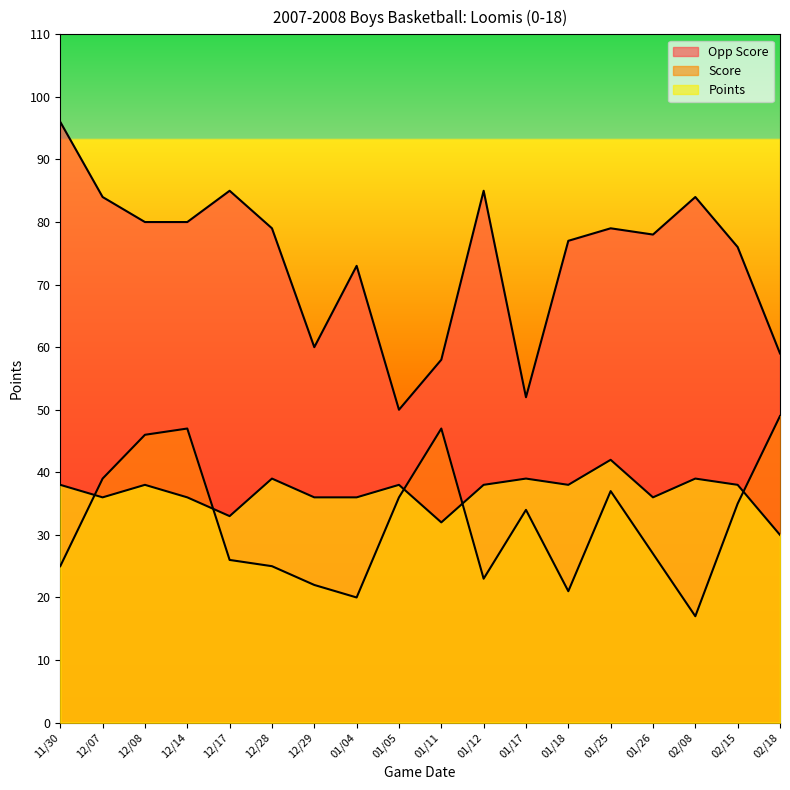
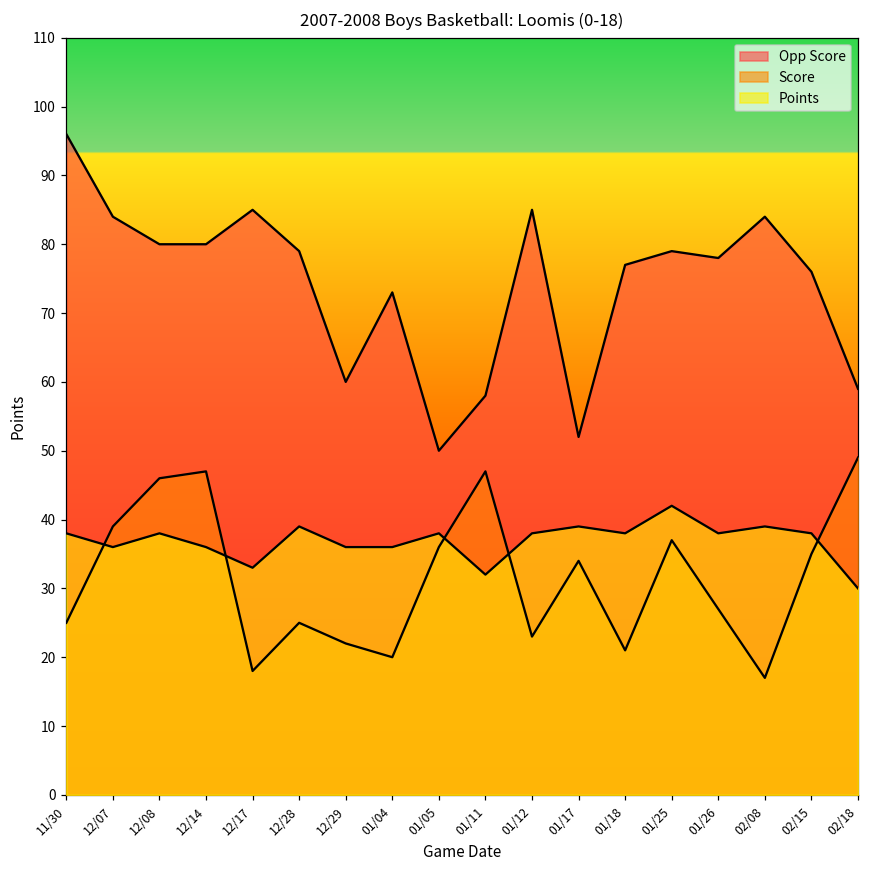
  {
    "Opp Score": {
      "11/30": 96,
      "12/07": 84,
      "12/08": 80,
      "12/14": 80,
      "12/17": 85,
      "12/28": 79,
      "12/29": 60,
      "01/04": 73,
      "01/05": 50,
      "01/11": 58,
      "01/12": 85,
      "01/17": 52,
      "01/18": 77,
      "01/25": 79,
      "01/26": 78,
      "02/08": 84,
      "02/15": 76,
      "02/18": 59
    },
    "Score": {
      "11/30": 25,
      "12/07": 39,
      "12/08": 46,
      "12/14": 47,
-     "12/17": 26,
+     "12/17": 18,
      "12/28": 25,
      "12/29": 22,
      "01/04": 20,
      "01/05": 36,
      "01/11": 47,
      "01/12": 23,
      "01/17": 34,
      "01/18": 21,
      "01/25": 37,
      "01/26": 27,
      "02/08": 17,
      "02/15": 35,
      "02/18": 49
    },
    "Points": {
      "11/30": 38,
      "12/07": 36,
      "12/08": 38,
      "12/14": 36,
      "12/17": 33,
      "12/28": 39,
      "12/29": 36,
      "01/04": 36,
      "01/05": 38,
      "01/11": 32,
      "01/12": 38,
      "01/17": 39,
      "01/18": 38,
      "01/25": 42,
-     "01/26": 36,
+     "01/26": 38,
      "02/08": 39,
      "02/15": 38,
      "02/18": 30
    }
  }
